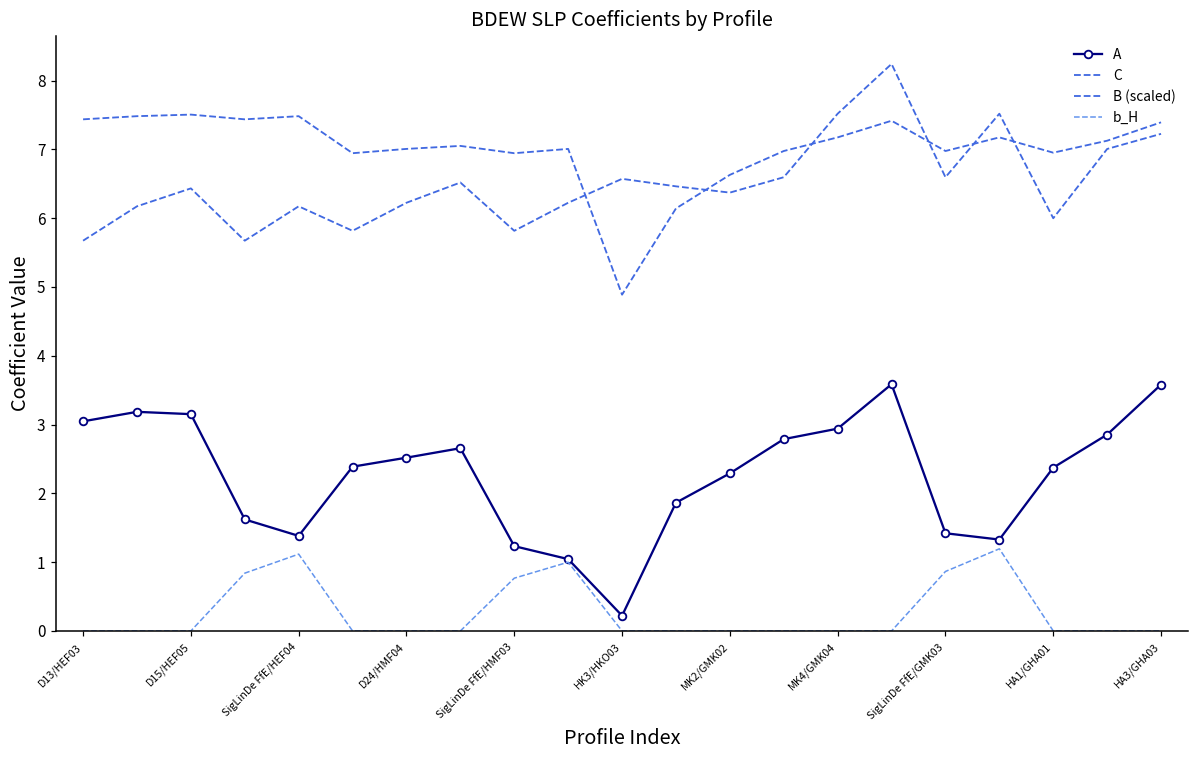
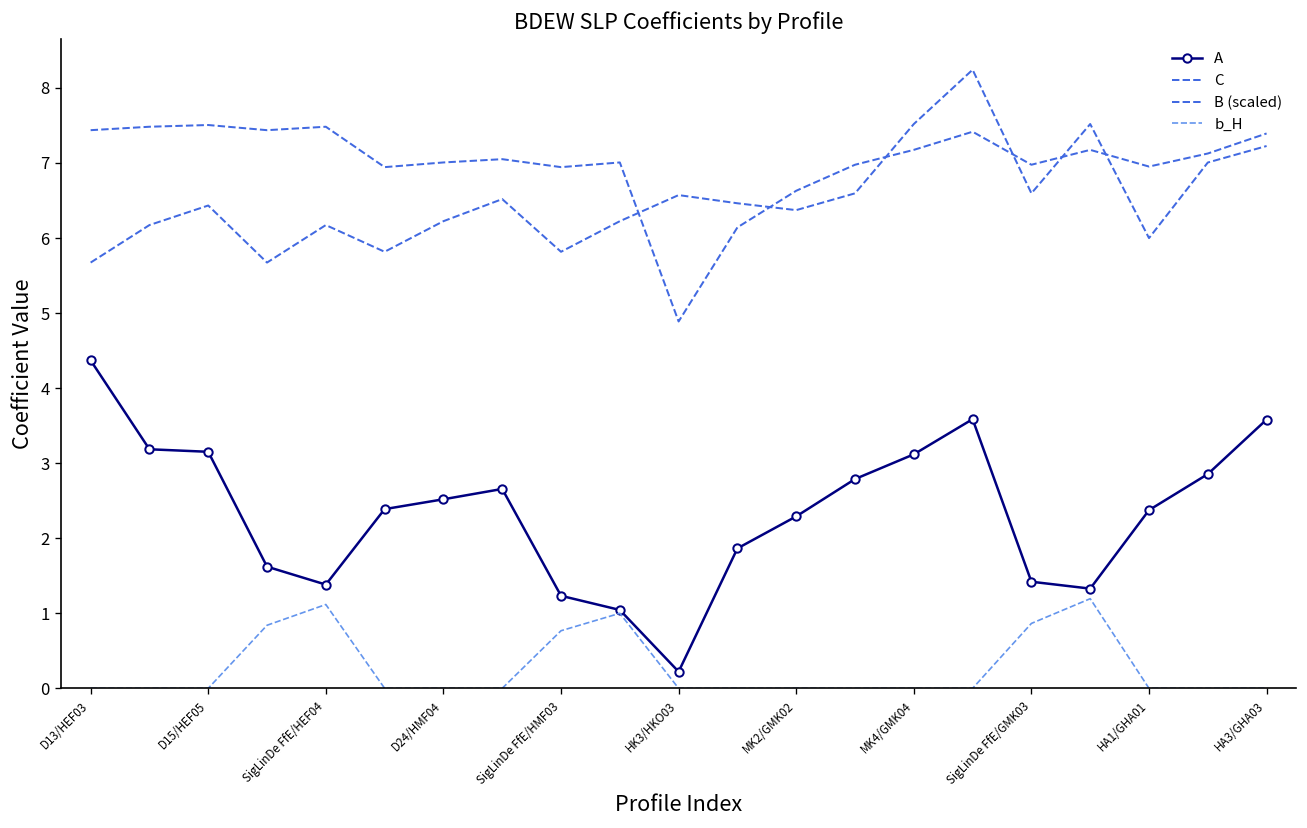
  {
    "A": {
-     "D13/HEF03": 3.0,
+     "D13/HEF03": 4.4,
      "D15/HEF05": 3.2,
      "SigLinDe FfE/HEF04": 1.4,
      "D24/HMF04": 2.5,
      "SigLinDe FfE/HMF03": 1.2,
      "HK3/HKO03": 0.2,
      "MK2/GMK02": 2.3,
-     "MK4/GMK04": 2.9,
+     "MK4/GMK04": 3.1,
      "SigLinDe FfE/GMK03": 1.4,
      "HA1/GHA01": 2.4,
      "HA3/GHA03": 3.6
    }
  }
